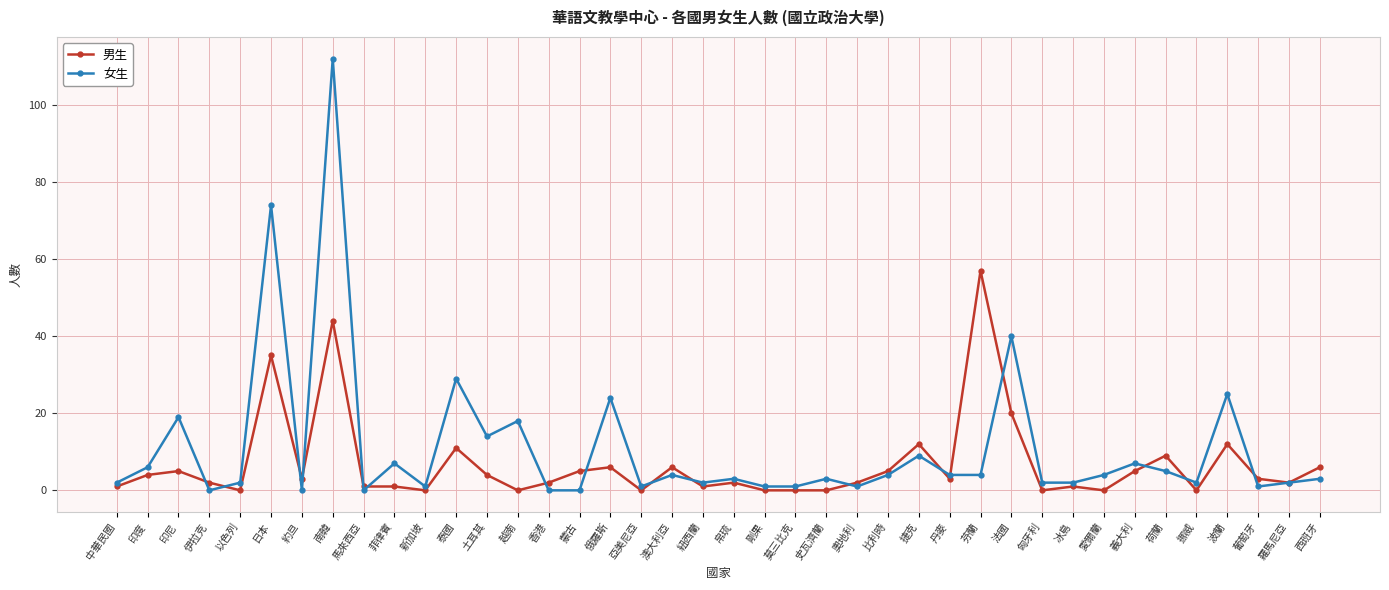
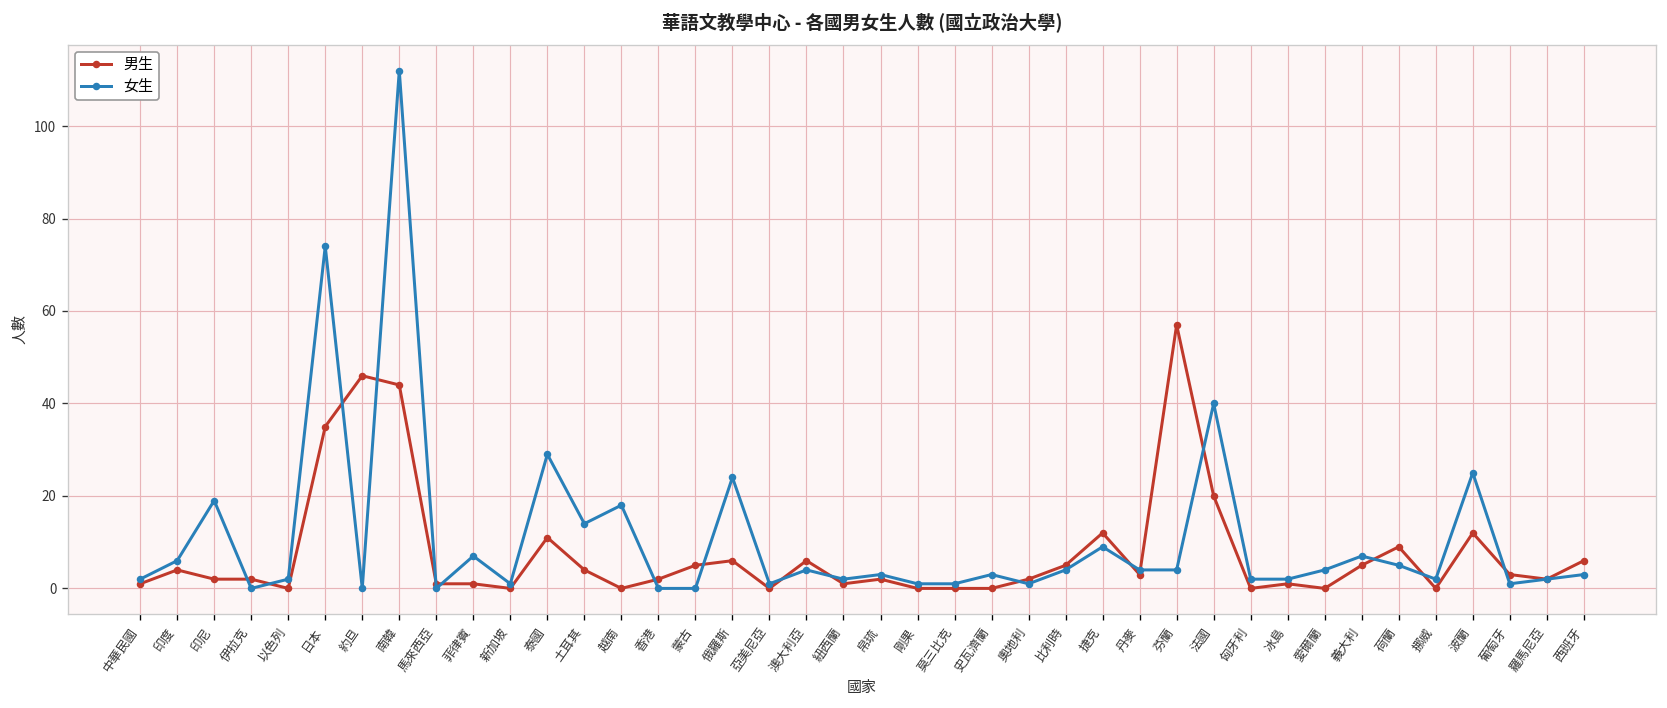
  {
    "男生": {
      "中華民國": 1,
      "印度": 4,
-     "印尼": 5,
+     "印尼": 2,
      "伊拉克": 2,
      "以色列": 0,
      "日本": 35,
-     "約旦": 3,
+     "約旦": 46,
      "南韓": 44,
      "馬來西亞": 1,
      "菲律賓": 1,
      "新加坡": 0,
      "泰國": 11,
      "土耳其": 4,
      "越南": 0,
      "香港": 2,
      "蒙古": 5,
      "俄羅斯": 6,
      "亞美尼亞": 0,
      "澳大利亞": 6,
      "紐西蘭": 1,
      "帛琉": 2,
      "剛果": 0,
      "莫三比克": 0,
      "史瓦濟蘭": 0,
      "奧地利": 2,
      "比利時": 5,
      "捷克": 12,
      "丹麥": 3,
      "芬蘭": 57,
      "法國": 20,
      "匈牙利": 0,
      "冰島": 1,
      "愛爾蘭": 0,
      "義大利": 5,
      "荷蘭": 9,
      "挪威": 0,
      "波蘭": 12,
      "葡萄牙": 3,
      "西班牙": 6
    },
    "女生": {
      "中華民國": 2,
      "印度": 6,
      "印尼": 19,
      "伊拉克": 0,
      "以色列": 2,
      "日本": 74,
      "約旦": 0,
      "南韓": 112,
      "馬來西亞": 0,
      "菲律賓": 7,
      "新加坡": 1,
      "泰國": 29,
      "土耳其": 14,
      "越南": 18,
      "香港": 0,
      "蒙古": 0,
      "俄羅斯": 24,
      "亞美尼亞": 1,
      "澳大利亞": 4,
      "紐西蘭": 2,
      "帛琉": 3,
      "剛果": 1,
      "莫三比克": 1,
      "史瓦濟蘭": 3,
      "奧地利": 1,
      "比利時": 4,
      "捷克": 9,
      "丹麥": 4,
      "芬蘭": 4,
      "法國": 40,
      "匈牙利": 2,
      "冰島": 2,
      "愛爾蘭": 4,
      "義大利": 7,
      "荷蘭": 5,
      "挪威": 2,
      "波蘭": 25,
      "葡萄牙": 1,
      "西班牙": 3
    }
  }
